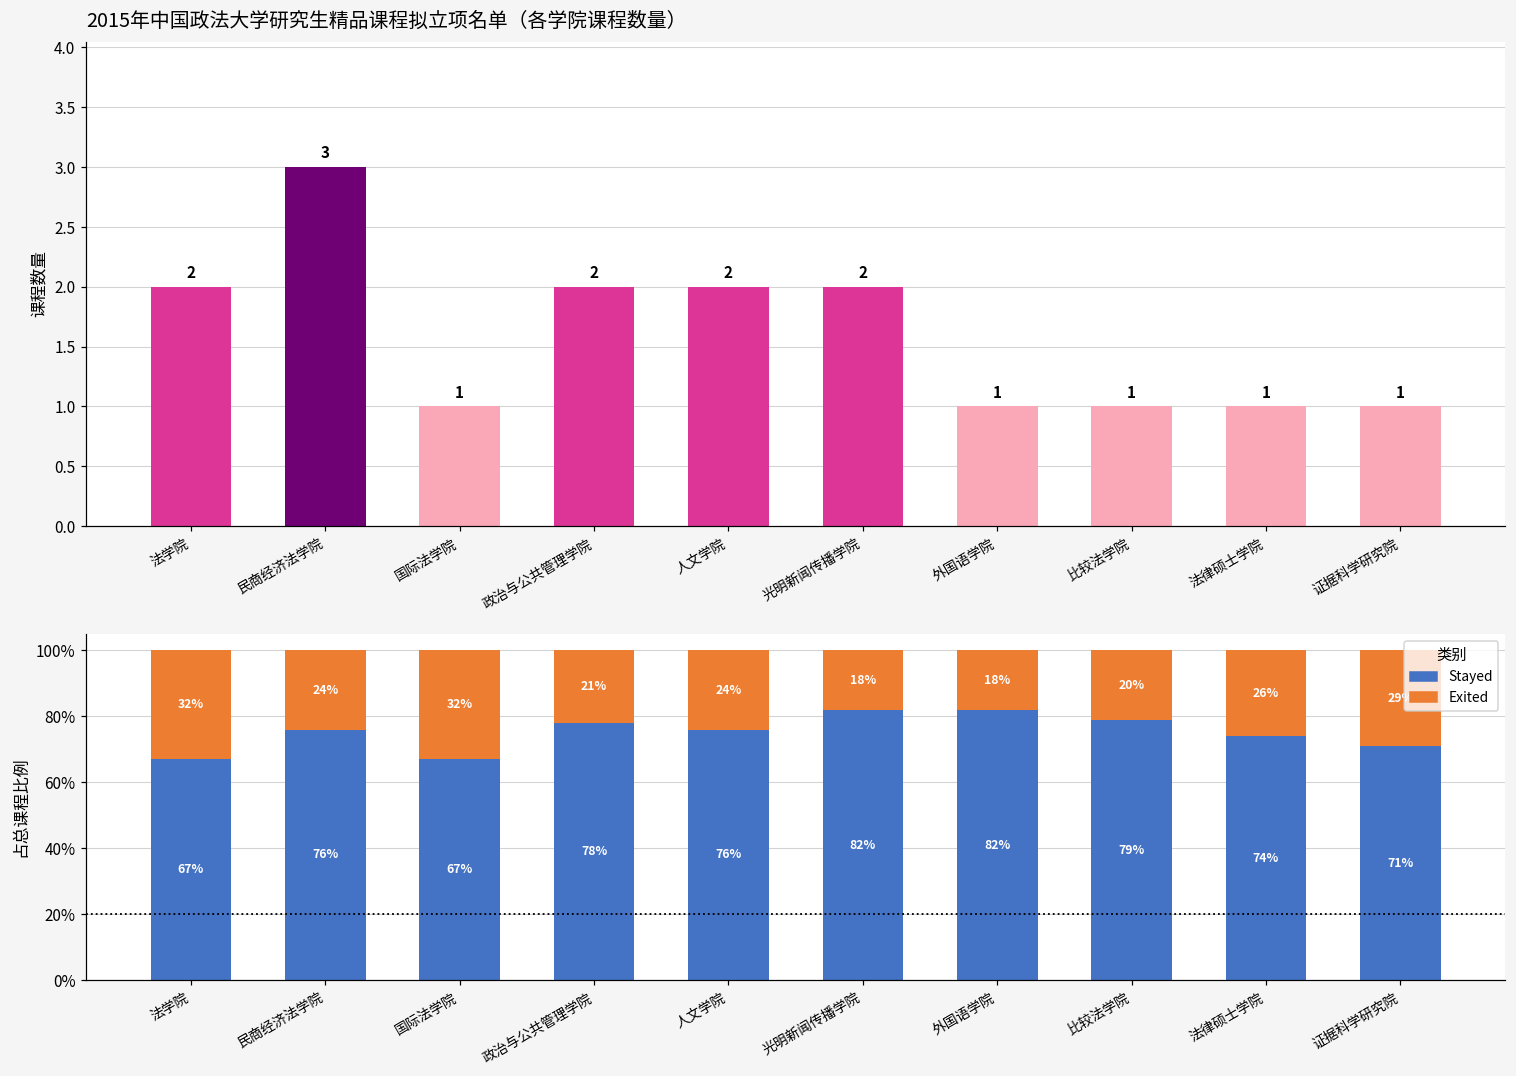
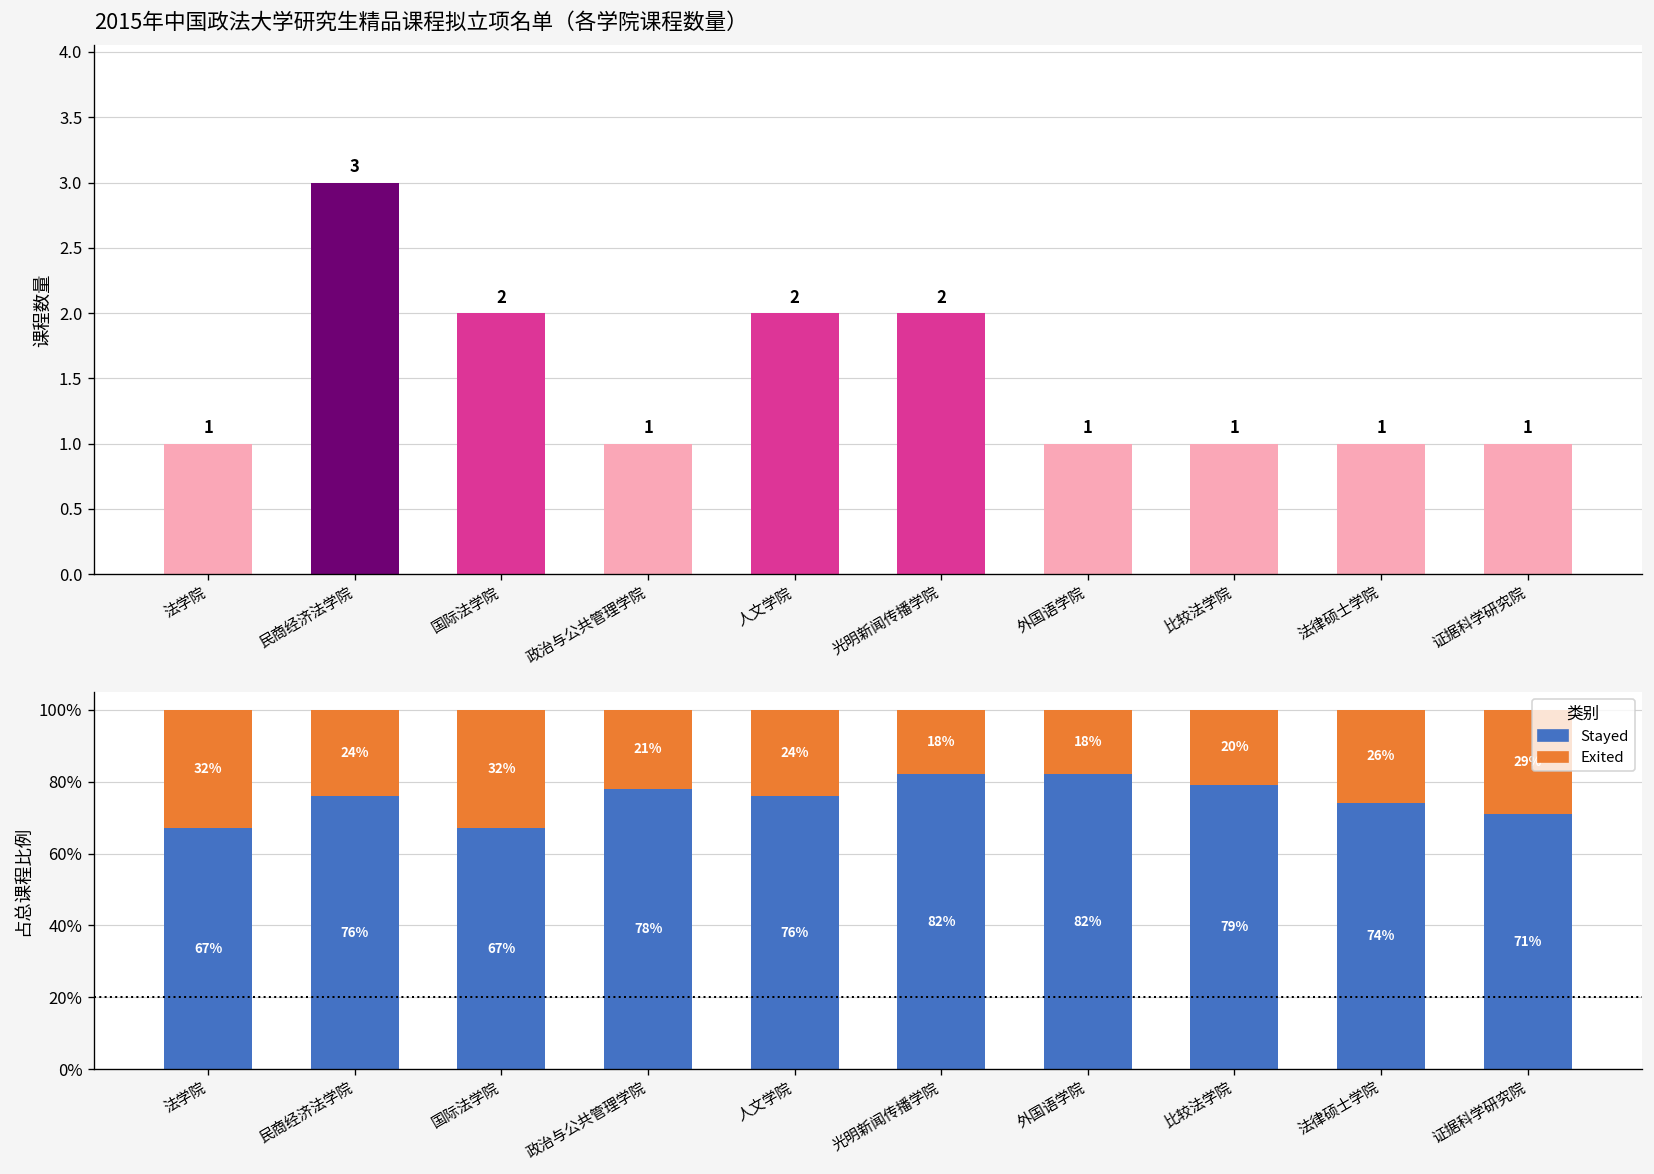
  {
    "2015年中国政法大学研究生精品课程拟立项名单（各学院课程数量）": {
-     "法学院": 2,
+     "法学院": 1,
      "民商经济法学院": 3,
-     "国际法学院": 1,
-     "政治与公共管理学院": 2,
+     "国际法学院": 2,
+     "政治与公共管理学院": 1,
      "人文学院": 2,
      "光明新闻传播学院": 2,
      "外国语学院": 1,
      "比较法学院": 1,
      "法律硕士学院": 1,
      "证据科学研究院": 1
    }
  }
